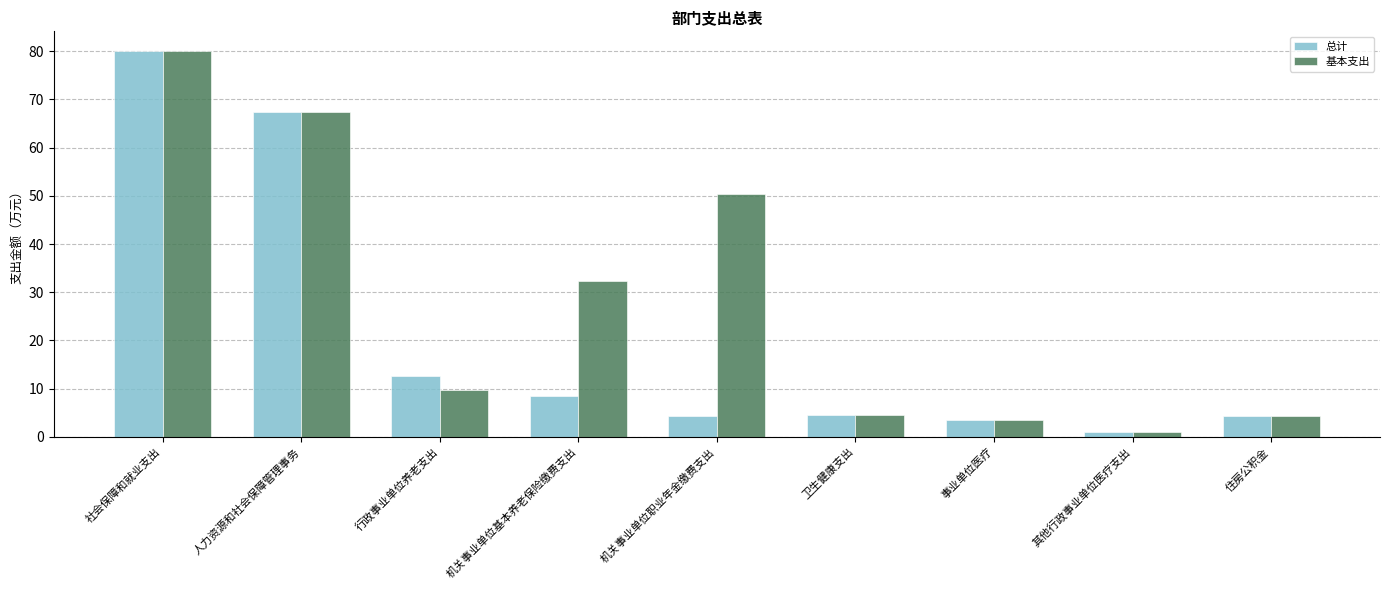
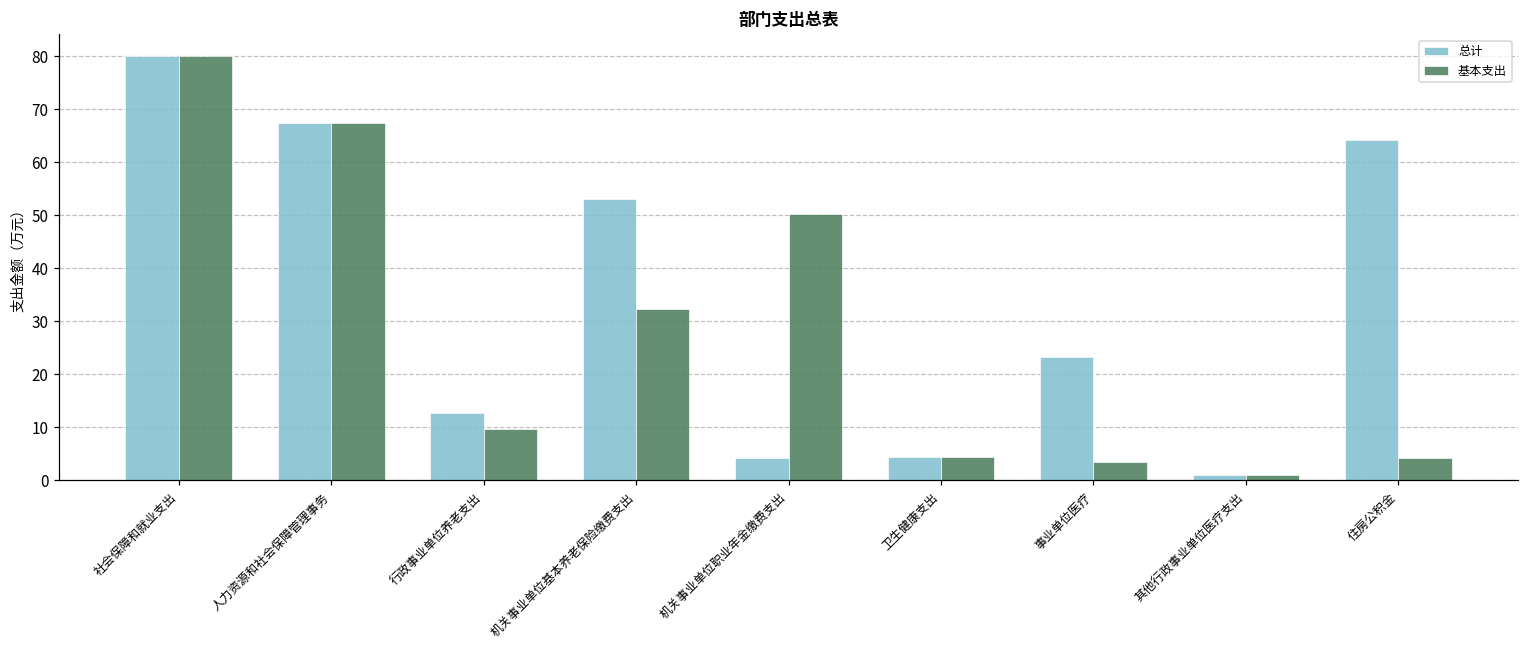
  {
    "总计": {
      "社会保障和就业支出": 80,
      "人力资源和社会保障管理事务": 67,
      "行政事业单位养老支出": 13,
-     "机关事业单位基本养老保险缴费支出": 8,
+     "机关事业单位基本养老保险缴费支出": 53,
      "机关事业单位职业年金缴费支出": 4,
      "卫生健康支出": 4,
-     "事业单位医疗": 3,
+     "事业单位医疗": 23,
      "其他行政事业单位医疗支出": 1,
-     "住房公积金": 4
+     "住房公积金": 64
    },
    "基本支出": {
      "社会保障和就业支出": 80,
      "人力资源和社会保障管理事务": 67,
      "行政事业单位养老支出": 10,
      "机关事业单位基本养老保险缴费支出": 32,
      "机关事业单位职业年金缴费支出": 50,
      "卫生健康支出": 4,
      "事业单位医疗": 3,
      "其他行政事业单位医疗支出": 1,
      "住房公积金": 4
    }
  }
